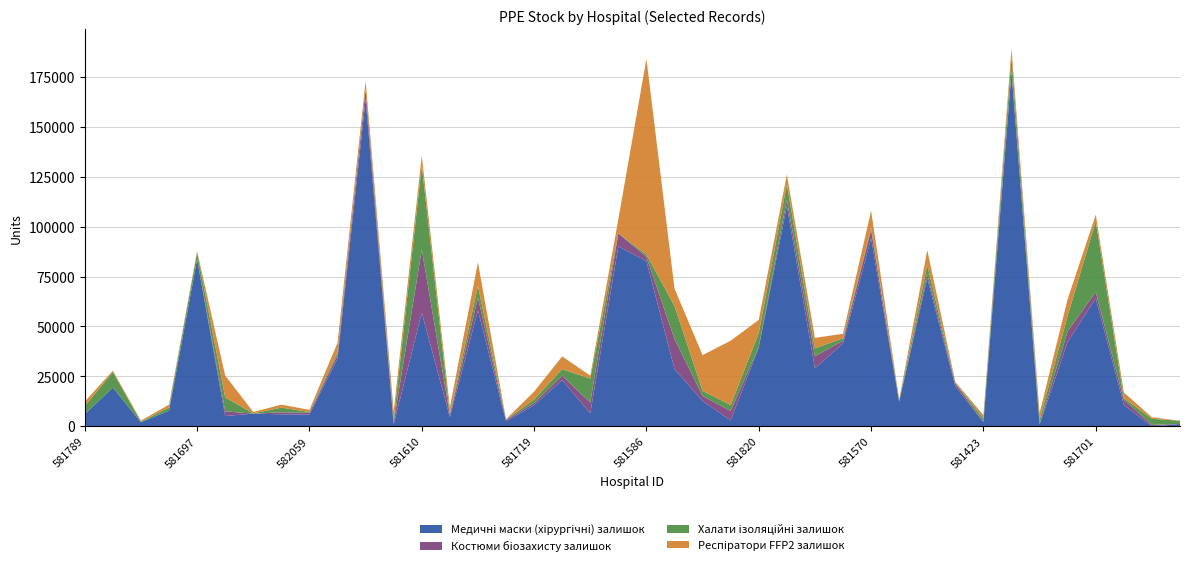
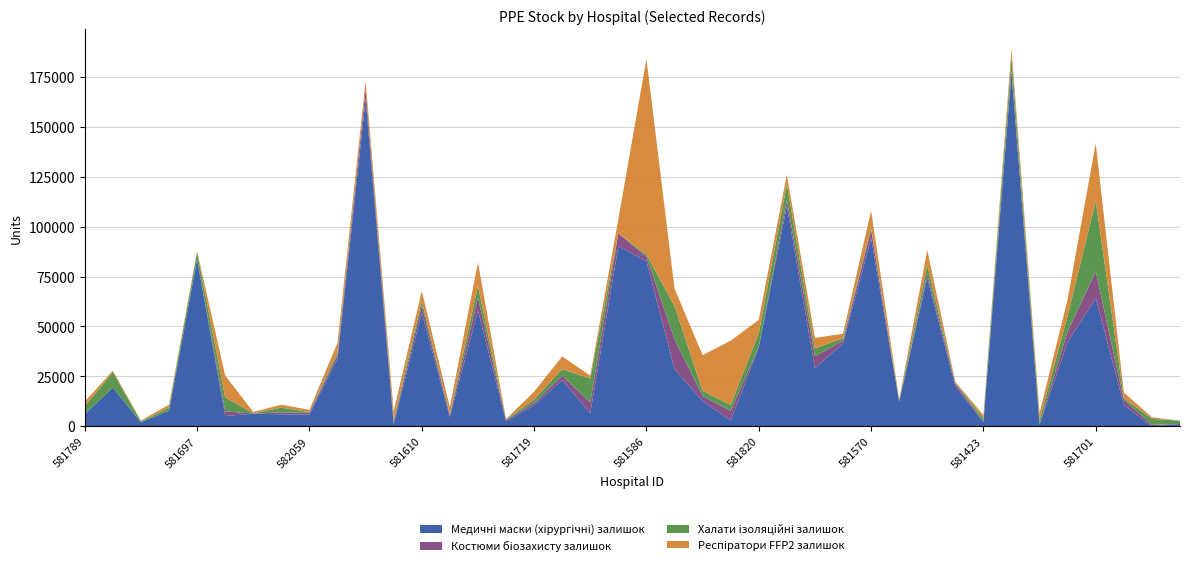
  {
    "Медичні маски (хірургічні) залишок": {
      "581610": 57000,
      "581586": 83000,
      "581570": 94000,
      "581701": 64000
    },
    "Костюми біозахисту залишок": {
-     "581610": 32000,
-     "581701": 3000
+     "581610": 4000,
+     "581701": 13000
    },
    "Халати ізоляційні залишок": {
      "581789": 4000,
-     "581610": 42000,
+     "581610": 2000,
      "581719": 2000,
      "581820": 7000,
      "581423": 2000,
      "581701": 35000
    },
    "Респіратори FFP2 залишок": {
      "581789": 2000,
      "581610": 5000,
      "581719": 4000,
      "581586": 98000,
      "581820": 7000,
      "581570": 9000,
      "581423": 2000,
-     "581701": 3000
+     "581701": 29000
    }
  }
